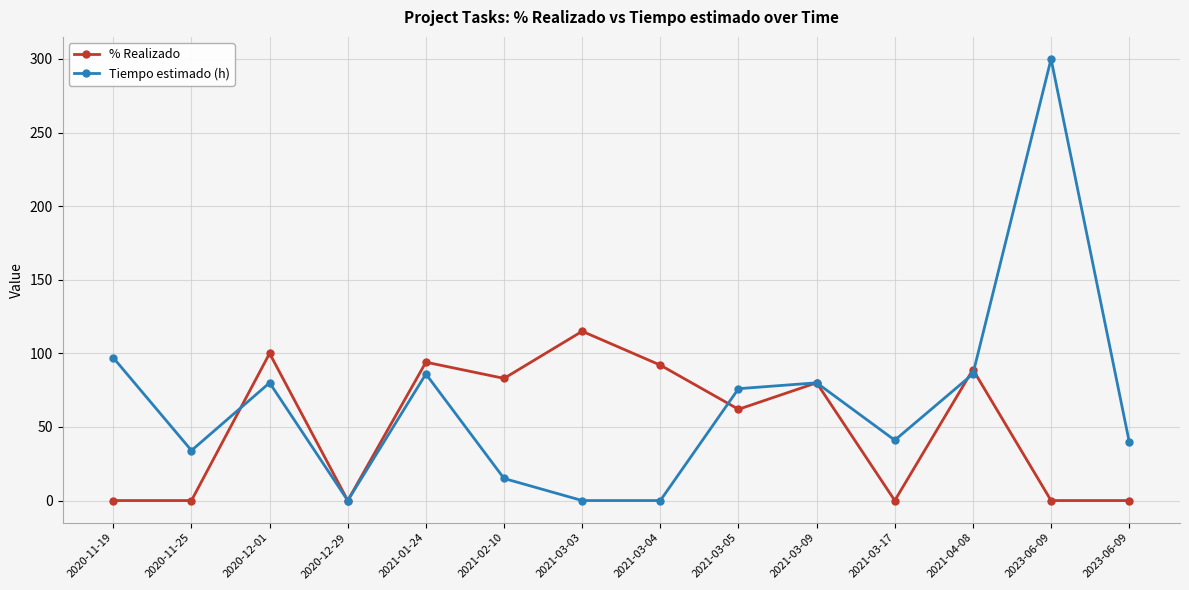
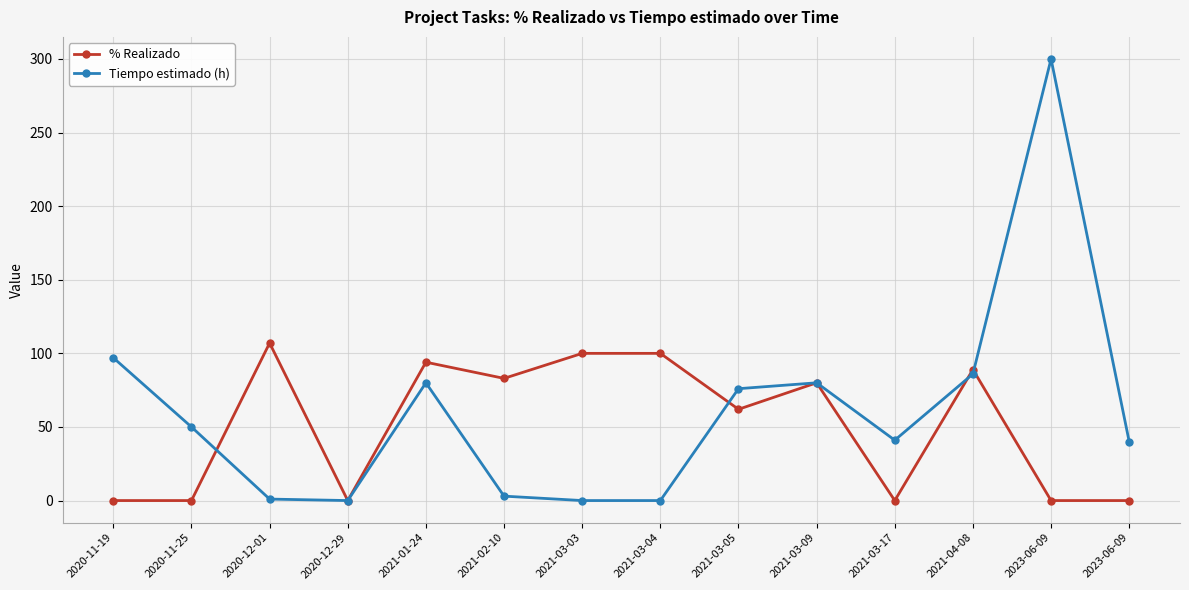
  {
    "% Realizado": {
      "2020-11-19": 0,
      "2020-11-25": 0,
-     "2020-12-01": 100,
+     "2020-12-01": 107,
      "2021-01-24": 94,
      "2021-02-10": 83,
-     "2021-03-03": 115,
-     "2021-03-04": 92,
+     "2021-03-03": 100,
+     "2021-03-04": 100,
      "2021-03-05": 62,
      "2021-03-17": 0,
      "2021-04-08": 89
    },
    "Tiempo estimado (h)": {
      "2020-11-19": 97,
-     "2020-11-25": 34,
-     "2020-12-01": 80,
-     "2021-01-24": 86,
-     "2021-02-10": 15,
+     "2020-11-25": 50,
+     "2020-12-01": 1,
+     "2021-01-24": 80,
+     "2021-02-10": 3,
      "2021-03-03": 0,
      "2021-03-04": 0,
      "2021-03-05": 76,
      "2021-03-17": 41,
      "2021-04-08": 86
    }
  }
